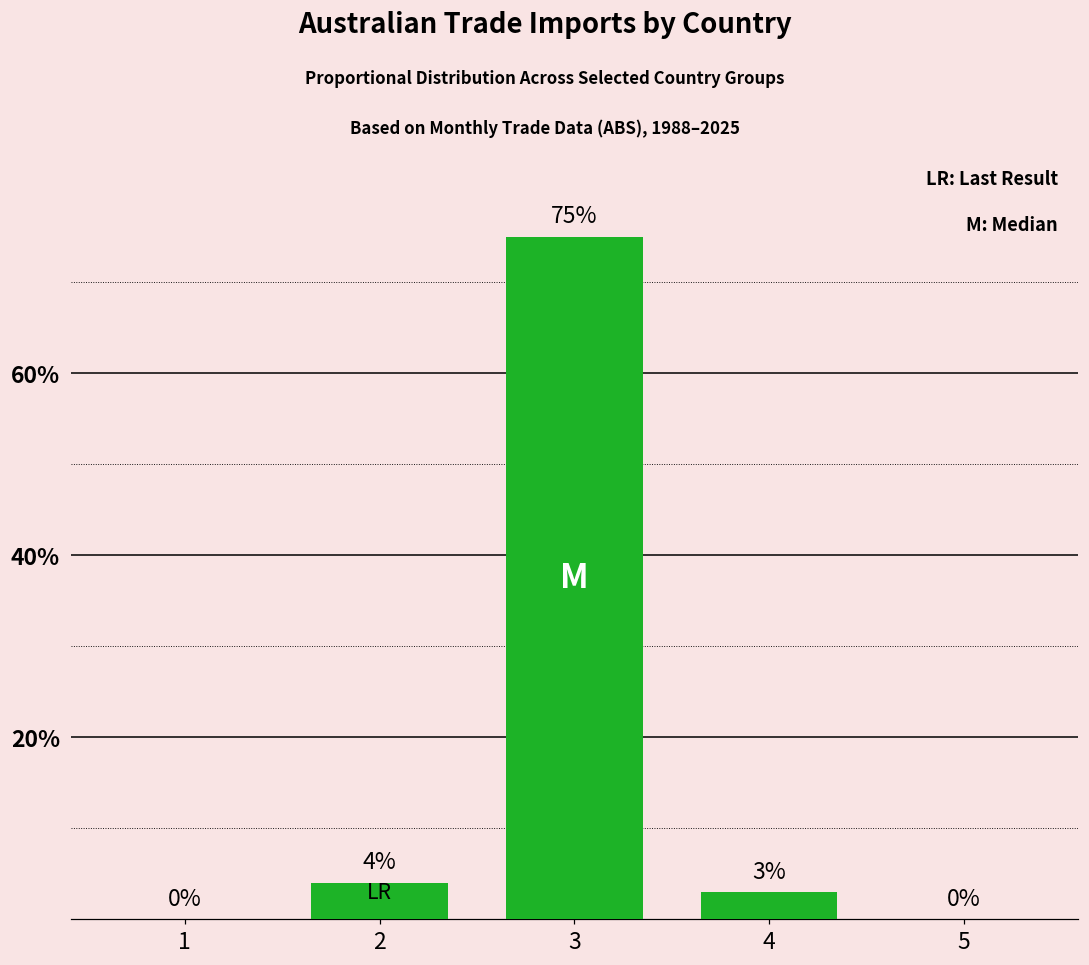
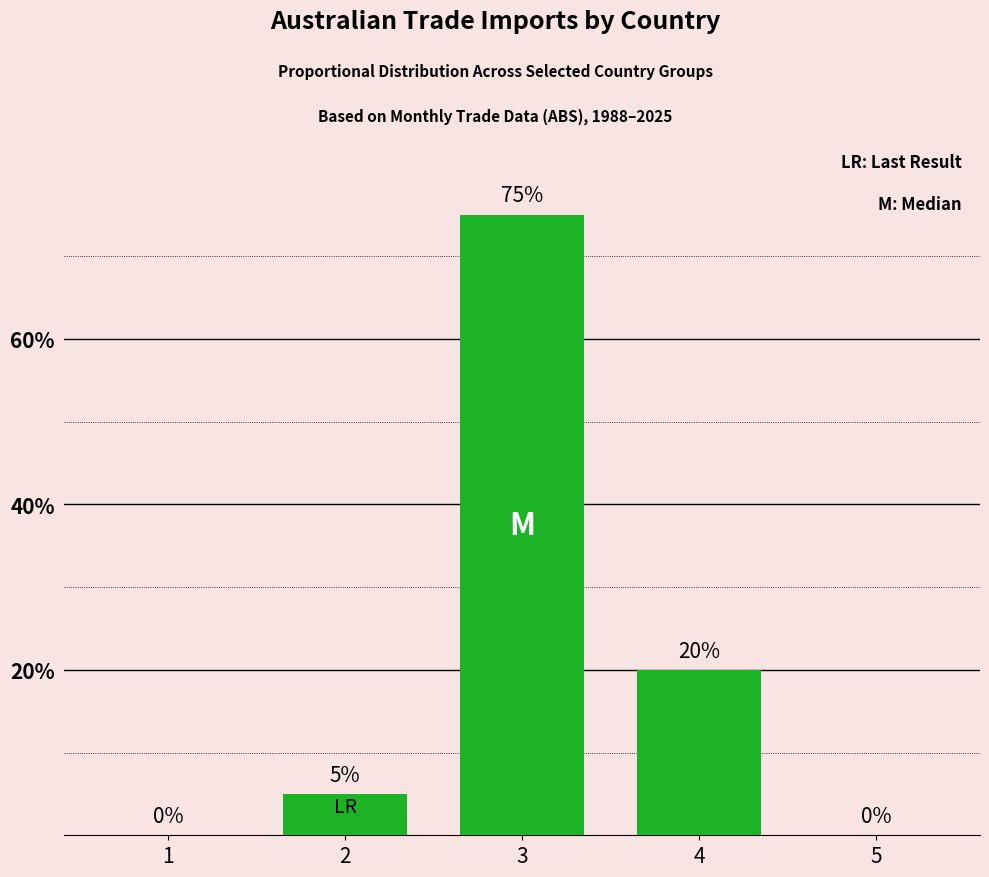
  {
    "1": "0%",
-   "2": "4%",
+   "2": "5%",
    "3": "75%",
-   "4": "3%",
+   "4": "20%",
    "5": "0%"
  }
